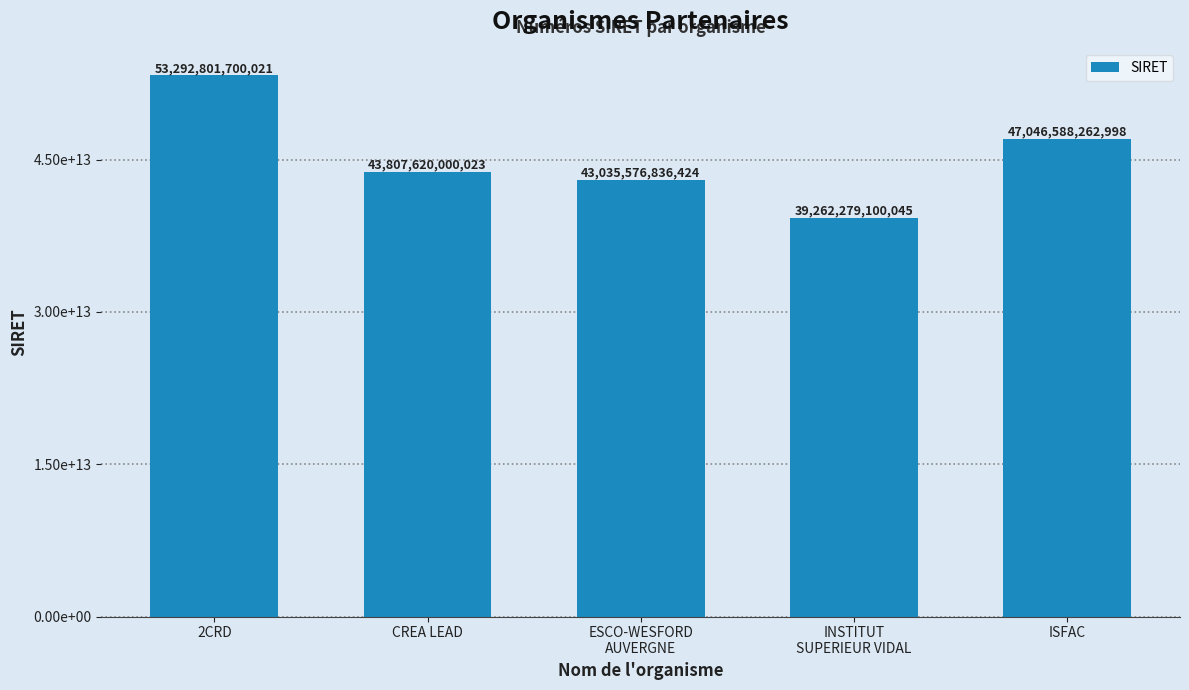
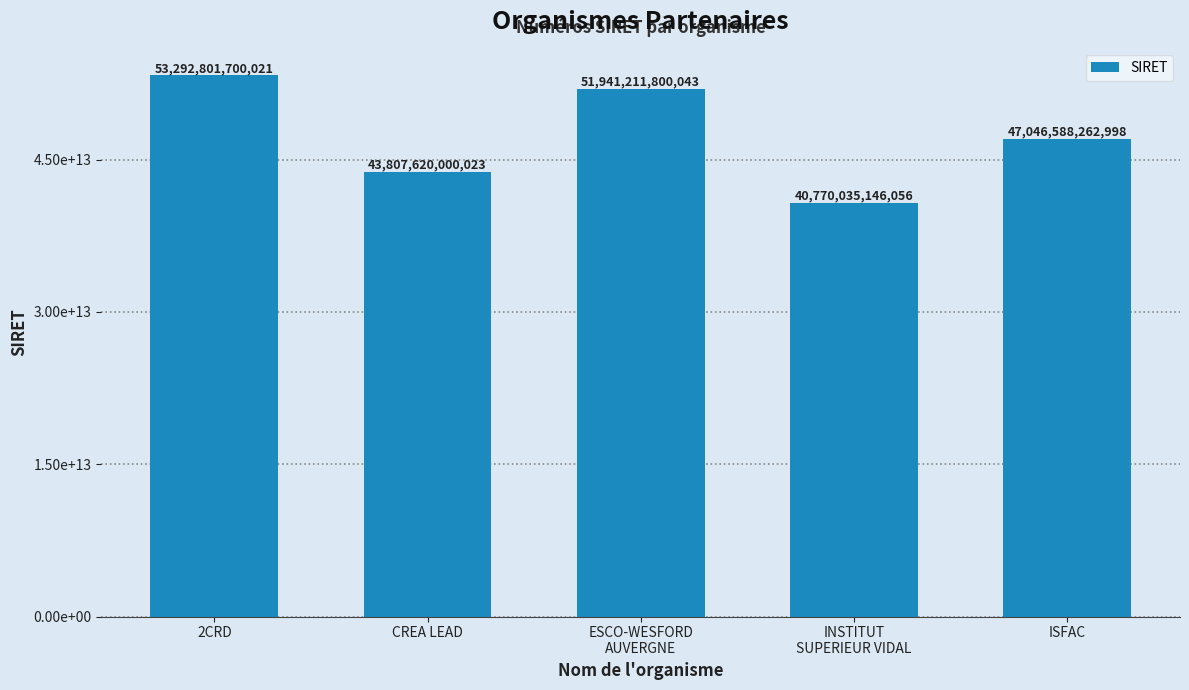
  {
    "2CRD": "53,292,801,700,021",
    "CREA LEAD": "43,807,620,000,023",
-   "ESCO-WESFORD AUVERGNE": "43,035,576,836,424",
-   "INSTITUT SUPERIEUR VIDAL": "39,262,279,100,045",
+   "ESCO-WESFORD AUVERGNE": "51,941,211,800,043",
+   "INSTITUT SUPERIEUR VIDAL": "40,770,035,146,056",
    "ISFAC": "47,046,588,262,998"
  }
